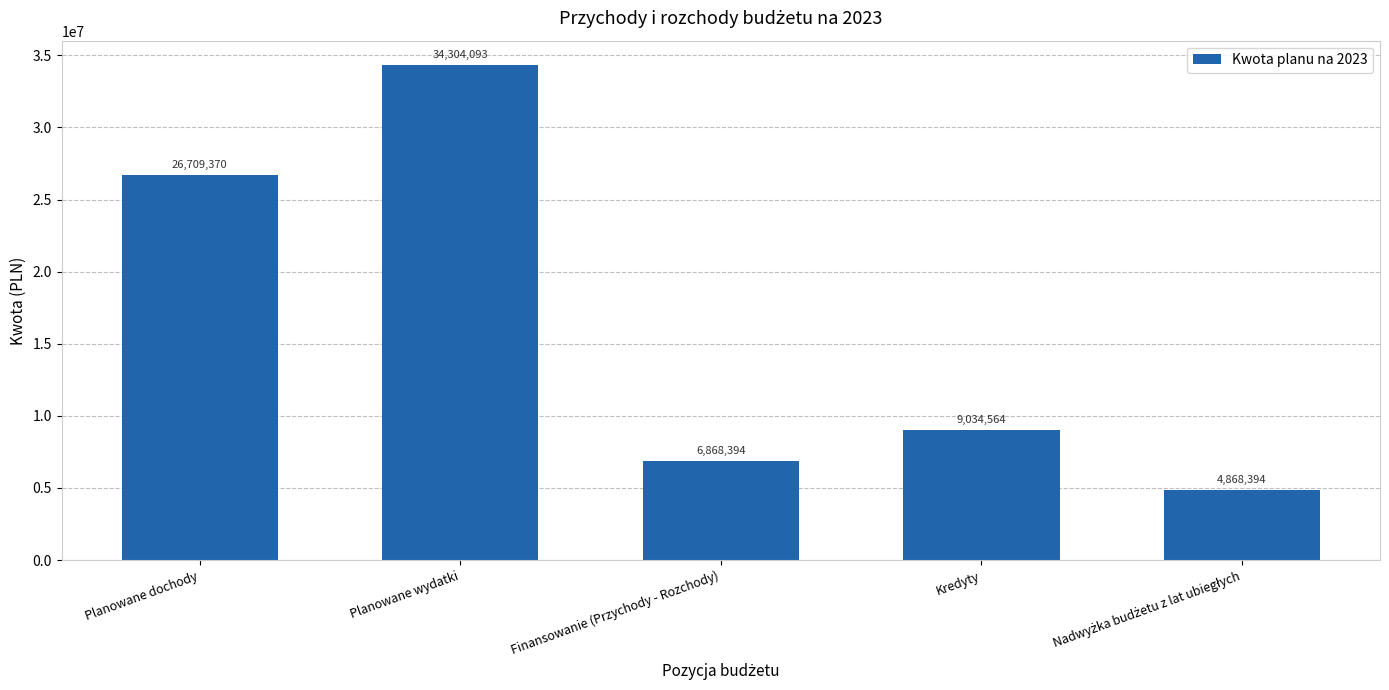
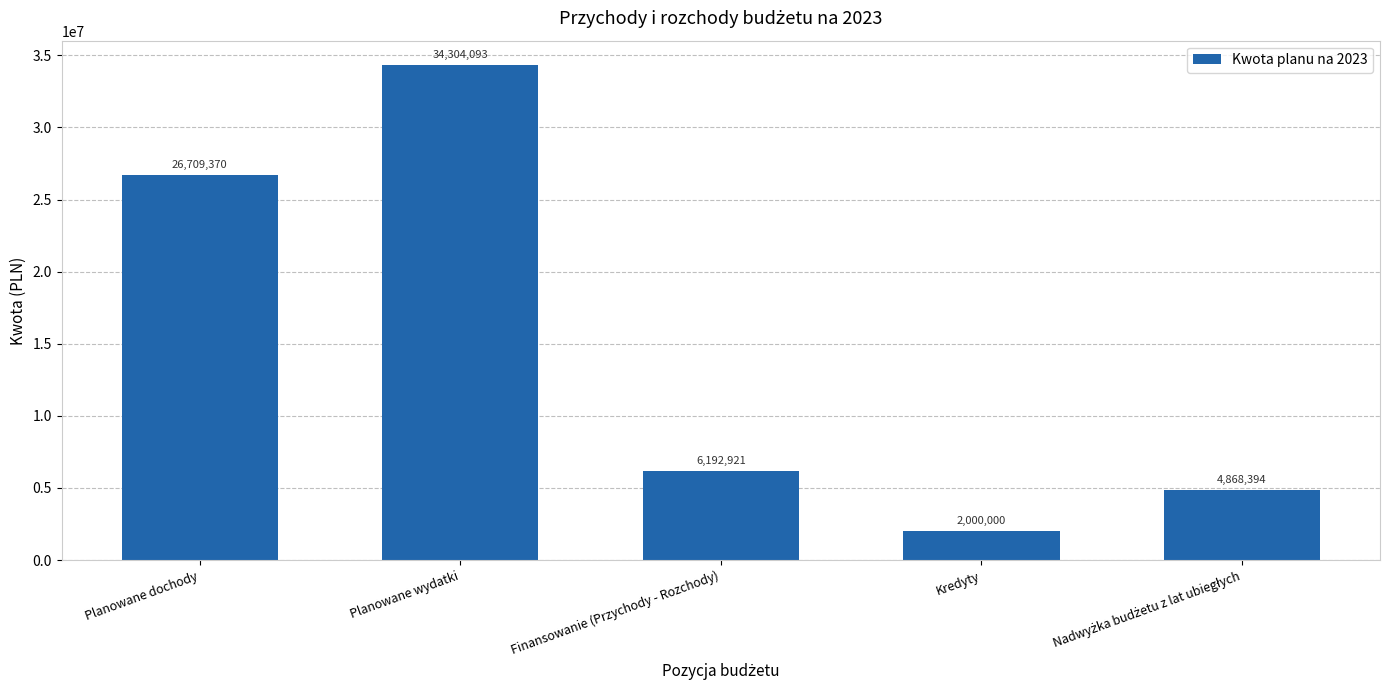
  {
    "Planowane dochody": "26,709,370",
    "Planowane wydatki": "34,304,093",
-   "Finansowanie (Przychody - Rozchody)": "6,868,394",
-   "Kredyty": "9,034,564",
+   "Finansowanie (Przychody - Rozchody)": "6,192,921",
+   "Kredyty": "2,000,000",
    "Nadwyżka budżetu z lat ubiegłych": "4,868,394"
  }
